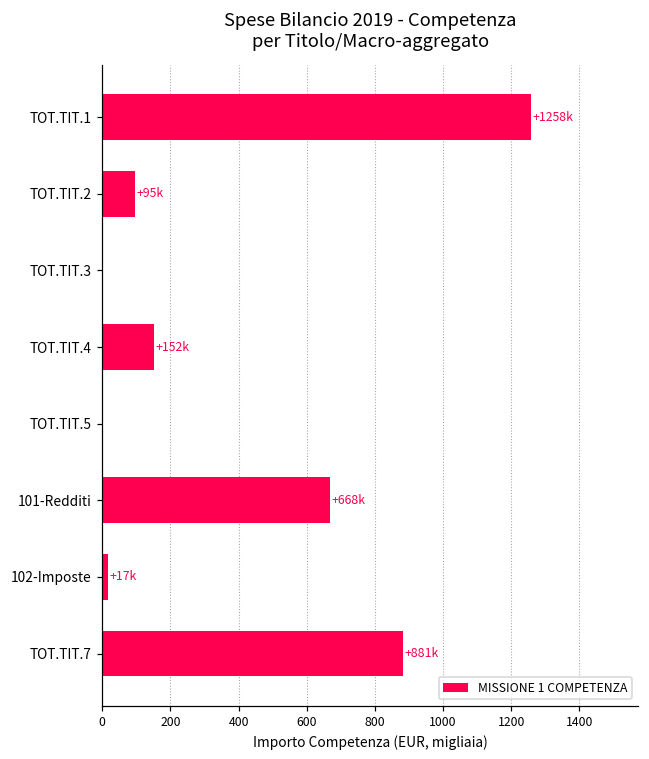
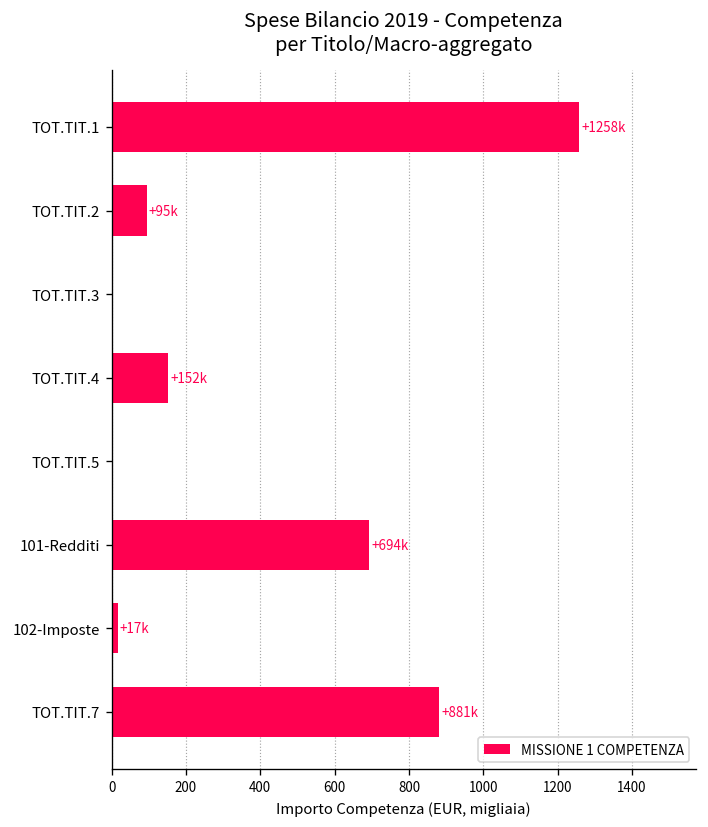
  {
    "TOT.TIT.1": "+1258k",
    "TOT.TIT.2": "+95k",
    "TOT.TIT.4": "+152k",
-   "101-Redditi": "+668k",
+   "101-Redditi": "+694k",
    "102-Imposte": "+17k",
    "TOT.TIT.7": "+881k"
  }
